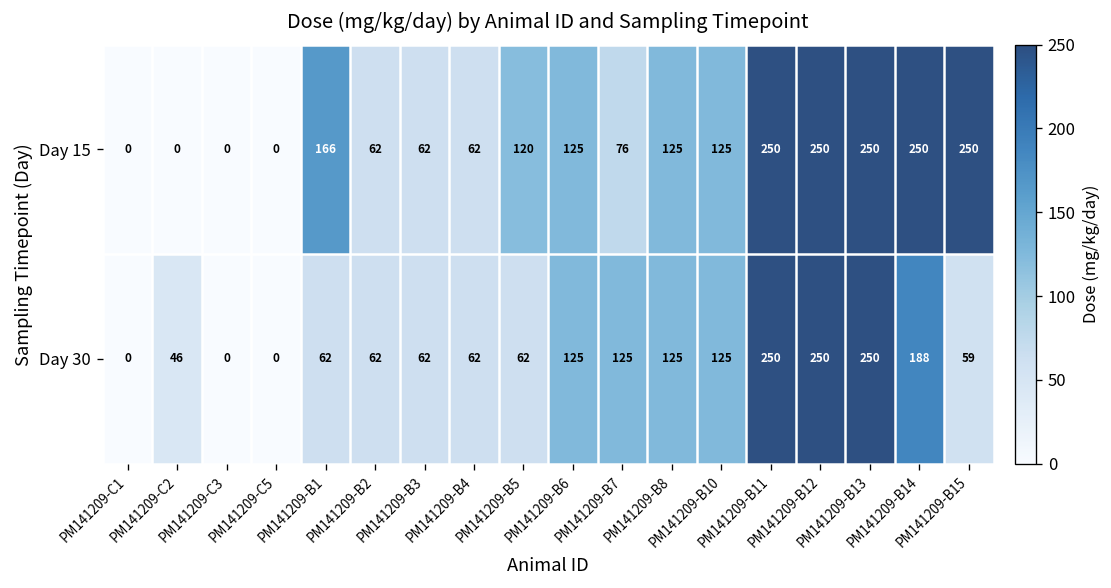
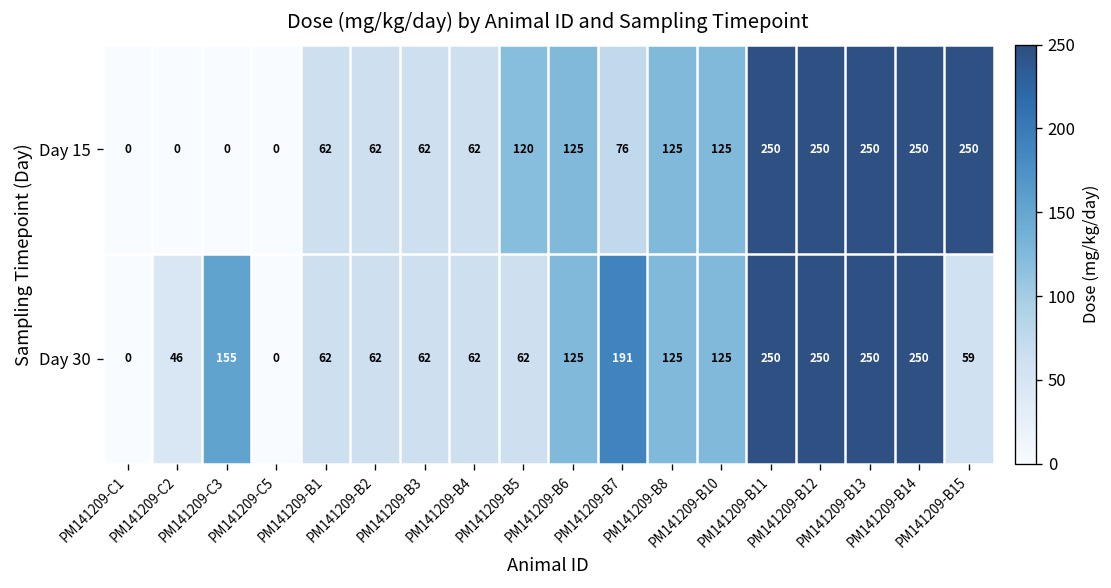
  {
    "Day 15": {
      "PM141209-C1": 0,
      "PM141209-C2": 0,
      "PM141209-C3": 0,
      "PM141209-C5": 0,
-     "PM141209-B1": 166,
+     "PM141209-B1": 62,
      "PM141209-B2": 62,
      "PM141209-B3": 62,
      "PM141209-B4": 62,
      "PM141209-B5": 120,
      "PM141209-B6": 125,
      "PM141209-B7": 76,
      "PM141209-B8": 125,
      "PM141209-B10": 125,
      "PM141209-B11": 250,
      "PM141209-B12": 250,
      "PM141209-B13": 250,
      "PM141209-B14": 250,
      "PM141209-B15": 250
    },
    "Day 30": {
      "PM141209-C1": 0,
      "PM141209-C2": 46,
-     "PM141209-C3": 0,
+     "PM141209-C3": 155,
      "PM141209-C5": 0,
      "PM141209-B1": 62,
      "PM141209-B2": 62,
      "PM141209-B3": 62,
      "PM141209-B4": 62,
      "PM141209-B5": 62,
      "PM141209-B6": 125,
-     "PM141209-B7": 125,
+     "PM141209-B7": 191,
      "PM141209-B8": 125,
      "PM141209-B10": 125,
      "PM141209-B11": 250,
      "PM141209-B12": 250,
      "PM141209-B13": 250,
-     "PM141209-B14": 188,
+     "PM141209-B14": 250,
      "PM141209-B15": 59
    }
  }
